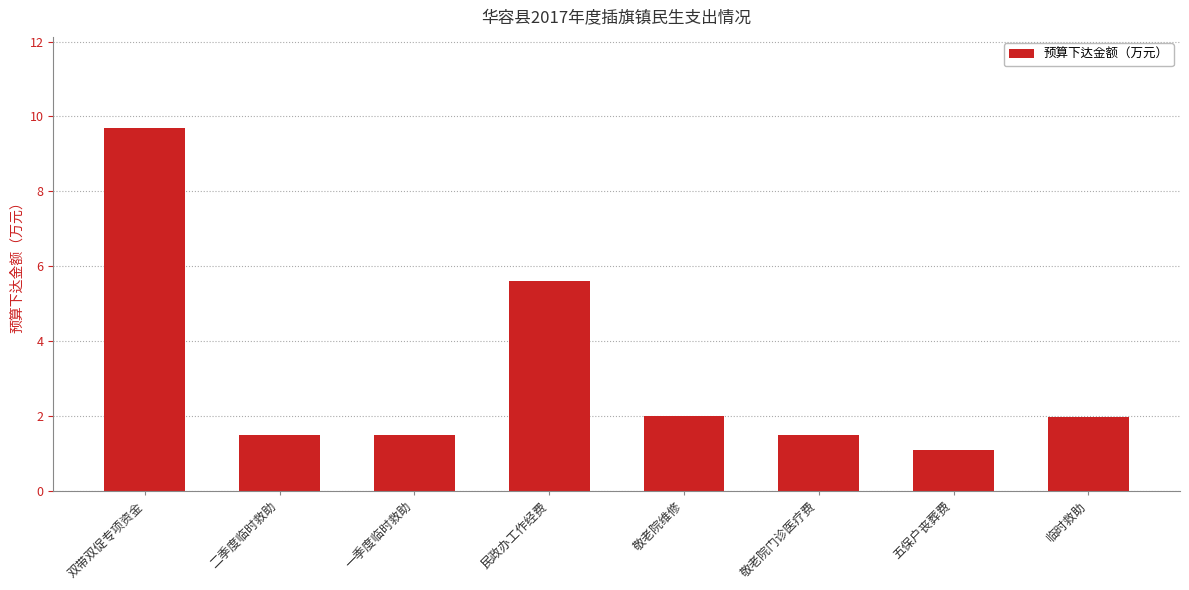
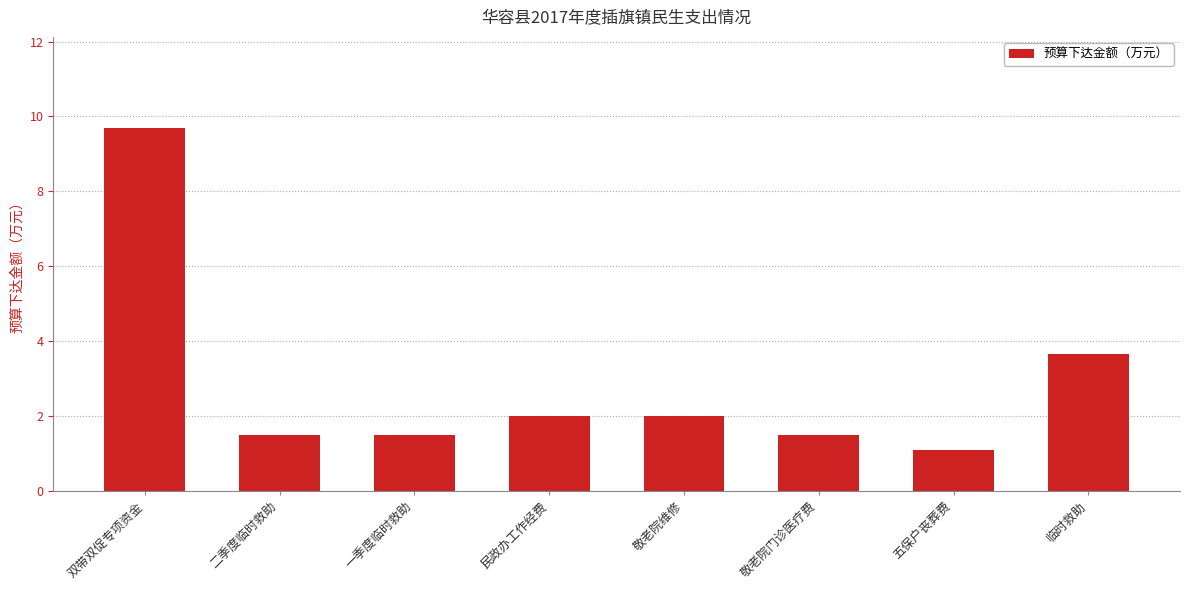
  {
    "双带双促专项资金": 9.7,
    "二季度临时救助": 1.5,
    "一季度临时救助": 1.5,
-   "民政办工作经费": 5.6,
+   "民政办工作经费": 2.0,
    "敬老院维修": 2.0,
    "敬老院门诊医疗费": 1.5,
    "五保户丧葬费": 1.1,
-   "临时救助": 2.0
+   "临时救助": 3.7
  }
